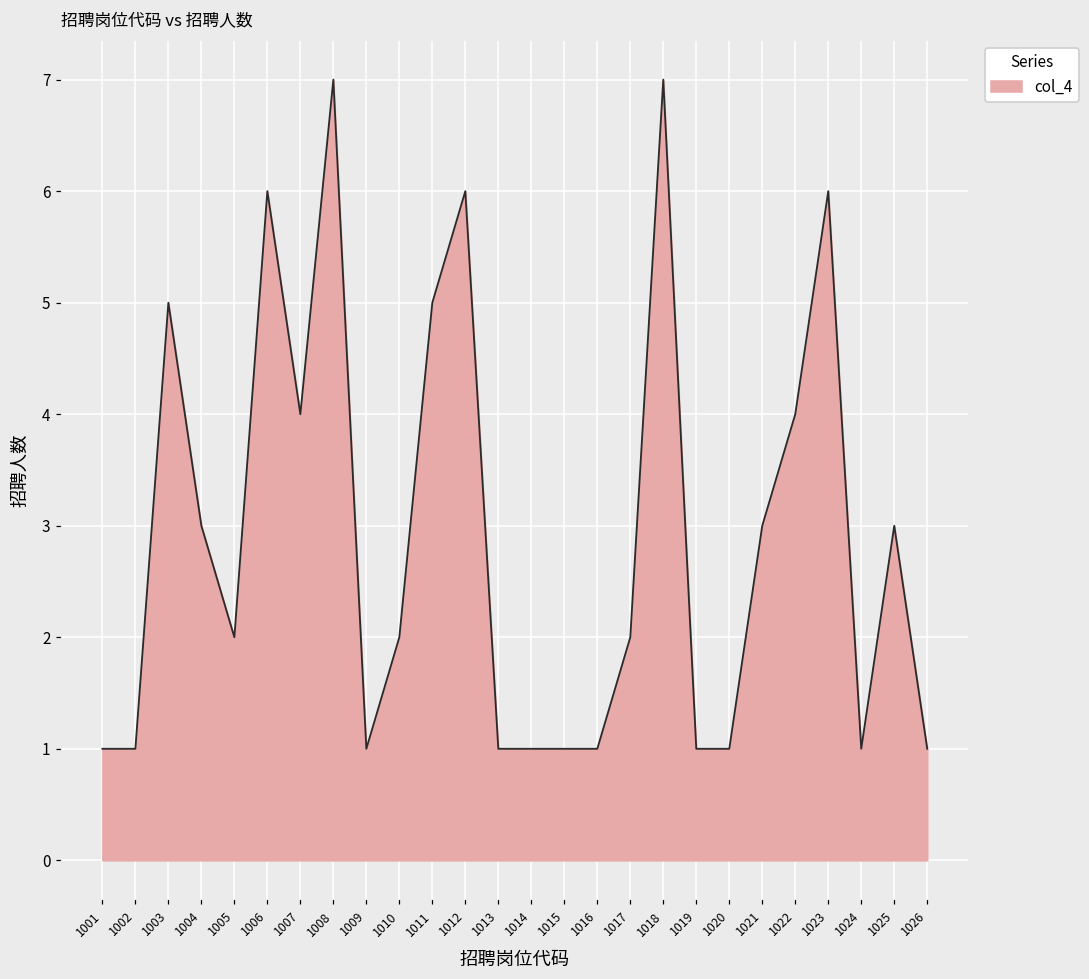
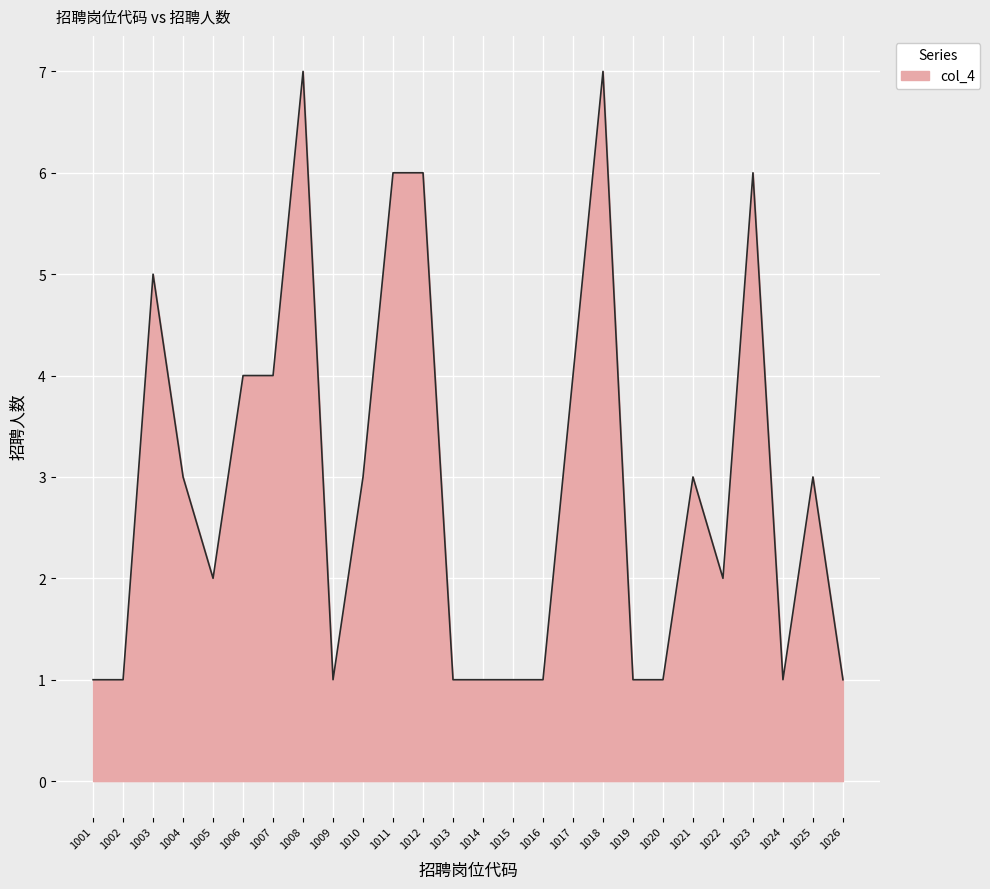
  {
    "1001": 1,
    "1002": 1,
    "1003": 5,
    "1004": 3,
    "1005": 2,
-   "1006": 6,
+   "1006": 4,
    "1007": 4,
    "1008": 7,
    "1009": 1,
-   "1010": 2,
-   "1011": 5,
+   "1010": 3,
+   "1011": 6,
    "1012": 6,
    "1013": 1,
    "1014": 1,
    "1015": 1,
    "1016": 1,
-   "1017": 2,
+   "1017": 4,
    "1018": 7,
    "1019": 1,
    "1020": 1,
    "1021": 3,
-   "1022": 4,
+   "1022": 2,
    "1023": 6,
    "1024": 1,
    "1025": 3,
    "1026": 1
  }
